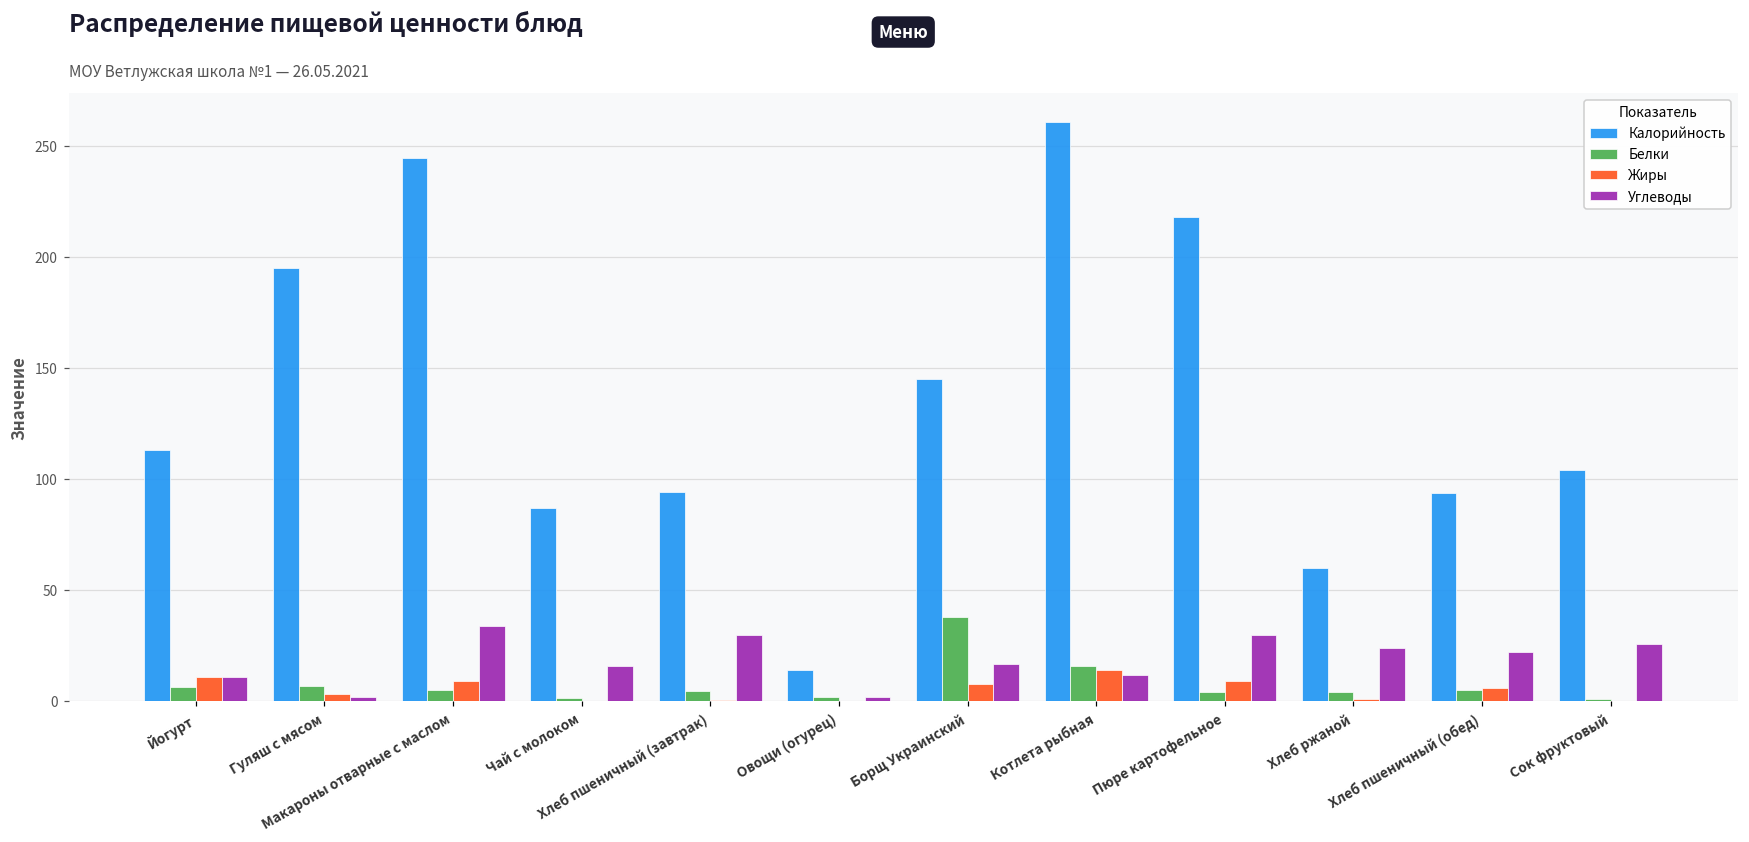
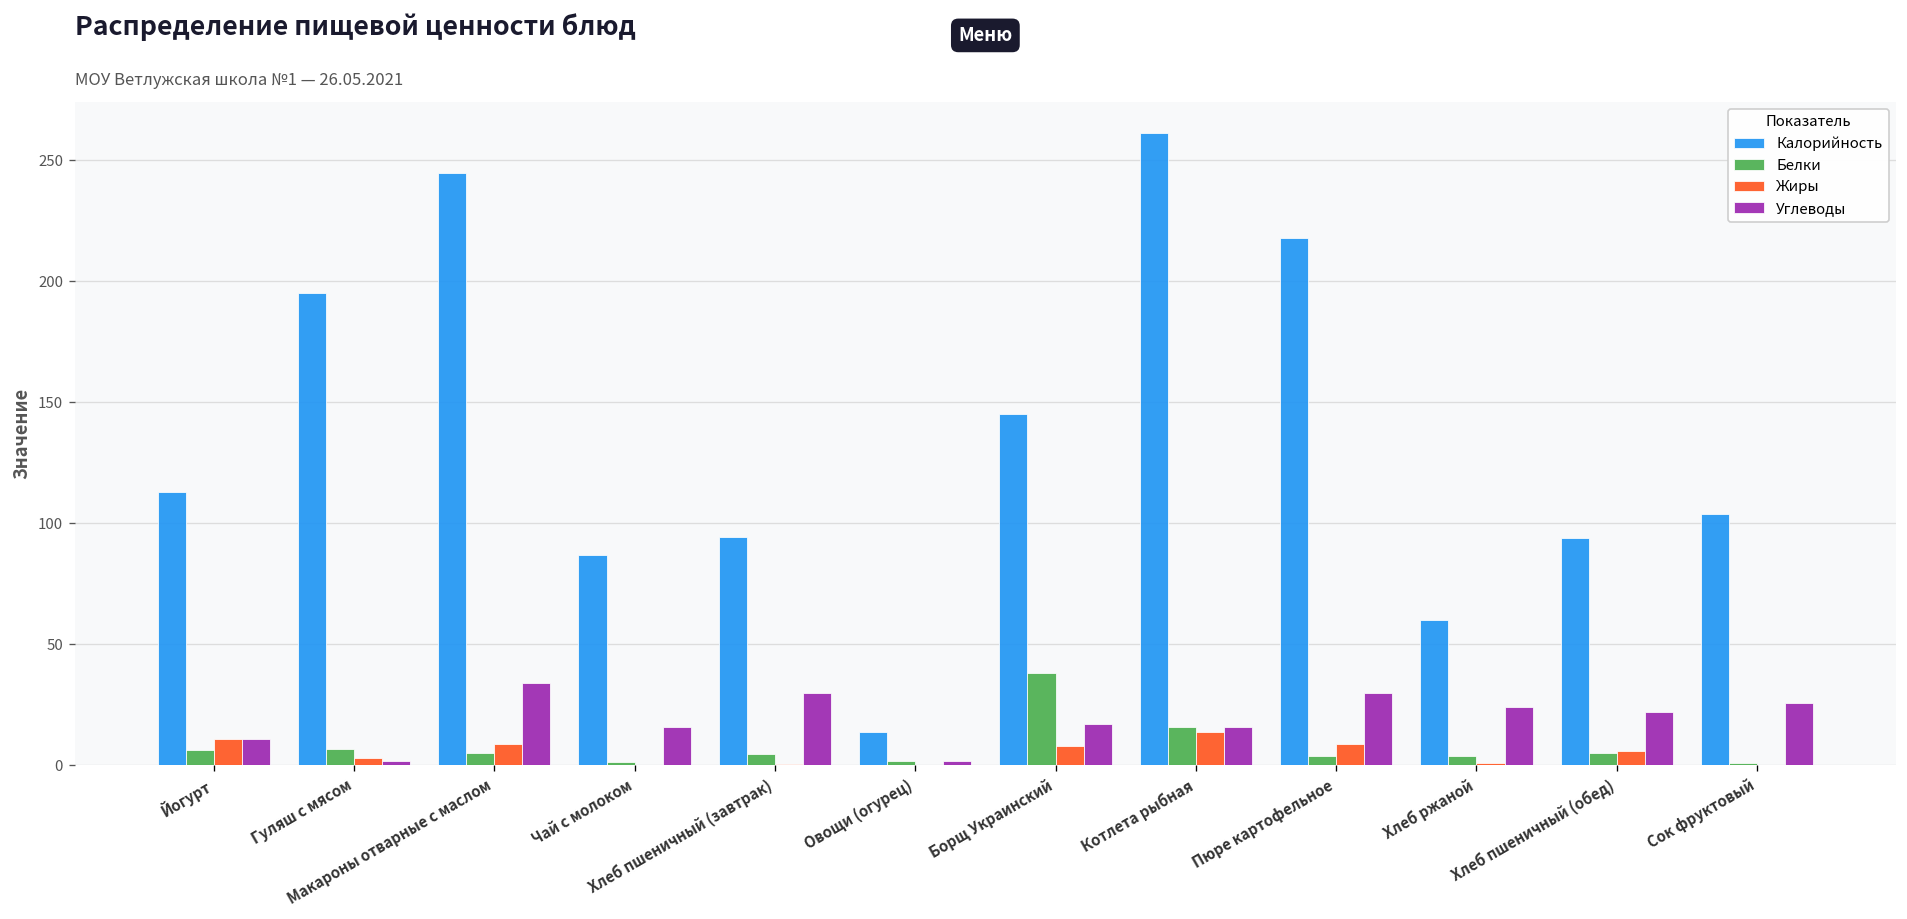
  {
    "Калорийность": {
      "Йогурт": 113,
      "Гуляш с мясом": 195,
      "Макароны отварные с маслом": 245,
      "Чай с молоком": 87,
      "Хлеб пшеничный (завтрак)": 94,
      "Овощи (огурец)": 14,
      "Борщ Украинский": 145,
      "Котлета рыбная": 261,
      "Пюре картофельное": 218,
      "Хлеб ржаной": 60,
      "Хлеб пшеничный (обед)": 94,
      "Сок фруктовый": 104
    },
    "Белки": {
      "Йогурт": 7,
      "Гуляш с мясом": 7,
      "Макароны отварные с маслом": 5,
      "Чай с молоком": 1,
      "Хлеб пшеничный (завтрак)": 5,
      "Овощи (огурец)": 2,
      "Борщ Украинский": 38,
      "Котлета рыбная": 16,
      "Пюре картофельное": 4,
      "Хлеб ржаной": 4,
      "Хлеб пшеничный (обед)": 5
    },
    "Жиры": {
      "Йогурт": 11,
      "Гуляш с мясом": 3,
      "Макароны отварные с маслом": 9,
      "Чай с молоком": 0,
      "Овощи (огурец)": 0,
      "Борщ Украинский": 8,
      "Котлета рыбная": 14,
      "Пюре картофельное": 9,
      "Хлеб пшеничный (обед)": 6,
      "Сок фруктовый": 0
    },
    "Углеводы": {
      "Йогурт": 11,
      "Гуляш с мясом": 2,
      "Макароны отварные с маслом": 34,
      "Чай с молоком": 16,
      "Хлеб пшеничный (завтрак)": 30,
      "Овощи (огурец)": 2,
      "Борщ Украинский": 17,
-     "Котлета рыбная": 12,
+     "Котлета рыбная": 16,
      "Пюре картофельное": 30,
      "Хлеб ржаной": 24,
      "Хлеб пшеничный (обед)": 22,
      "Сок фруктовый": 26
    }
  }
